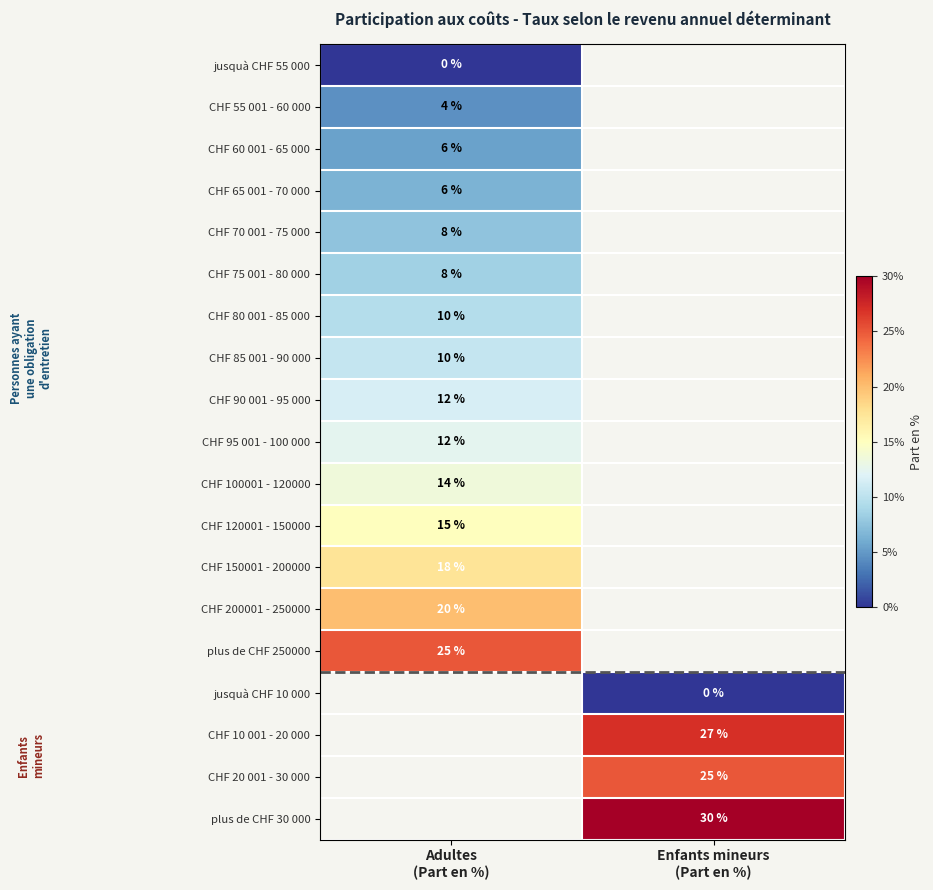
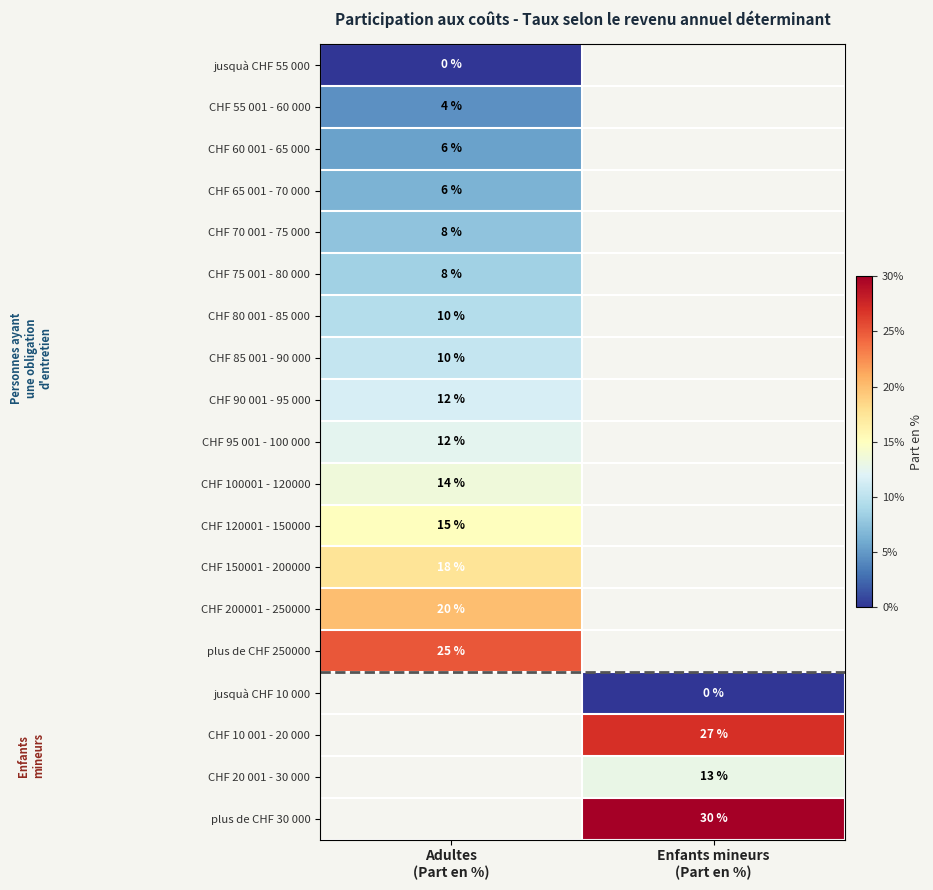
  {
    "jusquà CHF 55 000": {
      "Adultes (Part en %)": "0 %"
    },
    "CHF 55 001 - 60 000": {
      "Adultes (Part en %)": "4 %"
    },
    "CHF 60 001 - 65 000": {
      "Adultes (Part en %)": "6 %"
    },
    "CHF 65 001 - 70 000": {
      "Adultes (Part en %)": "6 %"
    },
    "CHF 70 001 - 75 000": {
      "Adultes (Part en %)": "8 %"
    },
    "CHF 75 001 - 80 000": {
      "Adultes (Part en %)": "8 %"
    },
    "CHF 80 001 - 85 000": {
      "Adultes (Part en %)": "10 %"
    },
    "CHF 85 001 - 90 000": {
      "Adultes (Part en %)": "10 %"
    },
    "CHF 90 001 - 95 000": {
      "Adultes (Part en %)": "12 %"
    },
    "CHF 95 001 - 100 000": {
      "Adultes (Part en %)": "12 %"
    },
    "CHF 100001 - 120000": {
      "Adultes (Part en %)": "14 %"
    },
    "CHF 120001 - 150000": {
      "Adultes (Part en %)": "15 %"
    },
    "CHF 150001 - 200000": {
      "Adultes (Part en %)": "18 %"
    },
    "CHF 200001 - 250000": {
      "Adultes (Part en %)": "20 %"
    },
    "plus de CHF 250000": {
      "Adultes (Part en %)": "25 %"
    },
    "jusquà CHF 10 000": {
      "Enfants mineurs (Part en %)": "0 %"
    },
    "CHF 10 001 - 20 000": {
      "Enfants mineurs (Part en %)": "27 %"
    },
    "CHF 20 001 - 30 000": {
-     "Enfants mineurs (Part en %)": "25 %"
+     "Enfants mineurs (Part en %)": "13 %"
    },
    "plus de CHF 30 000": {
      "Enfants mineurs (Part en %)": "30 %"
    }
  }
